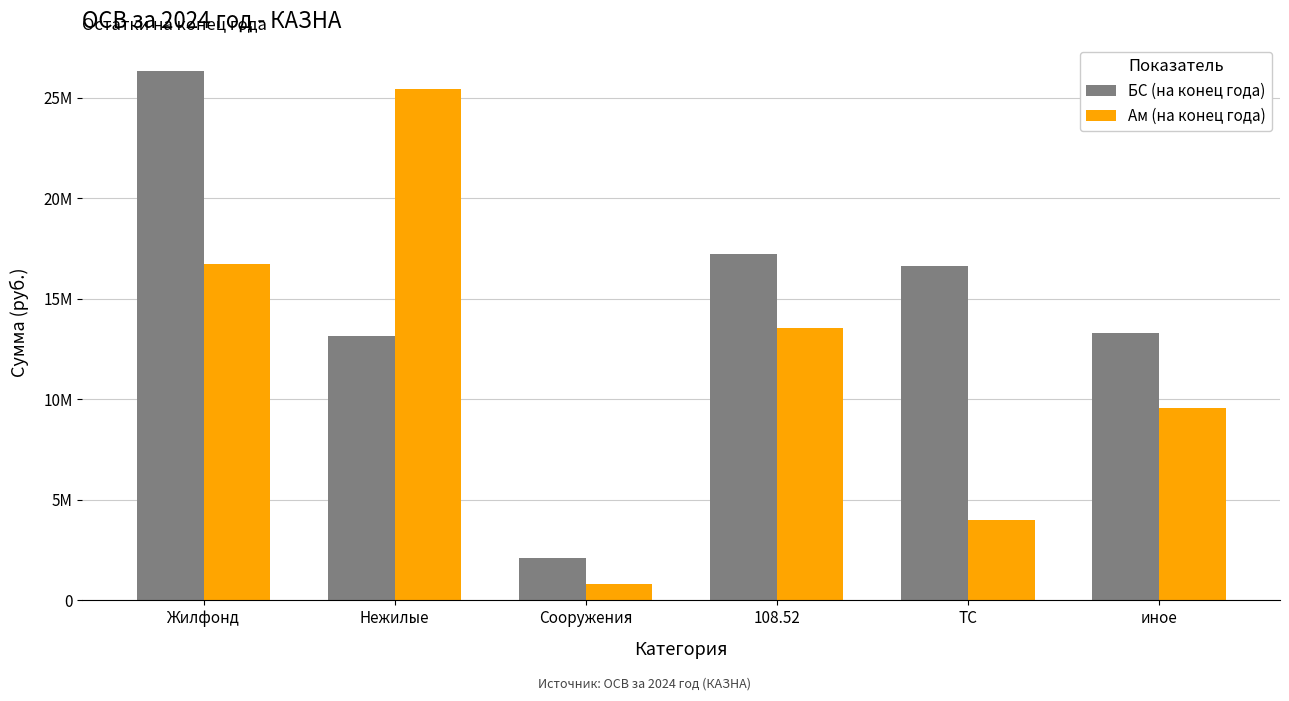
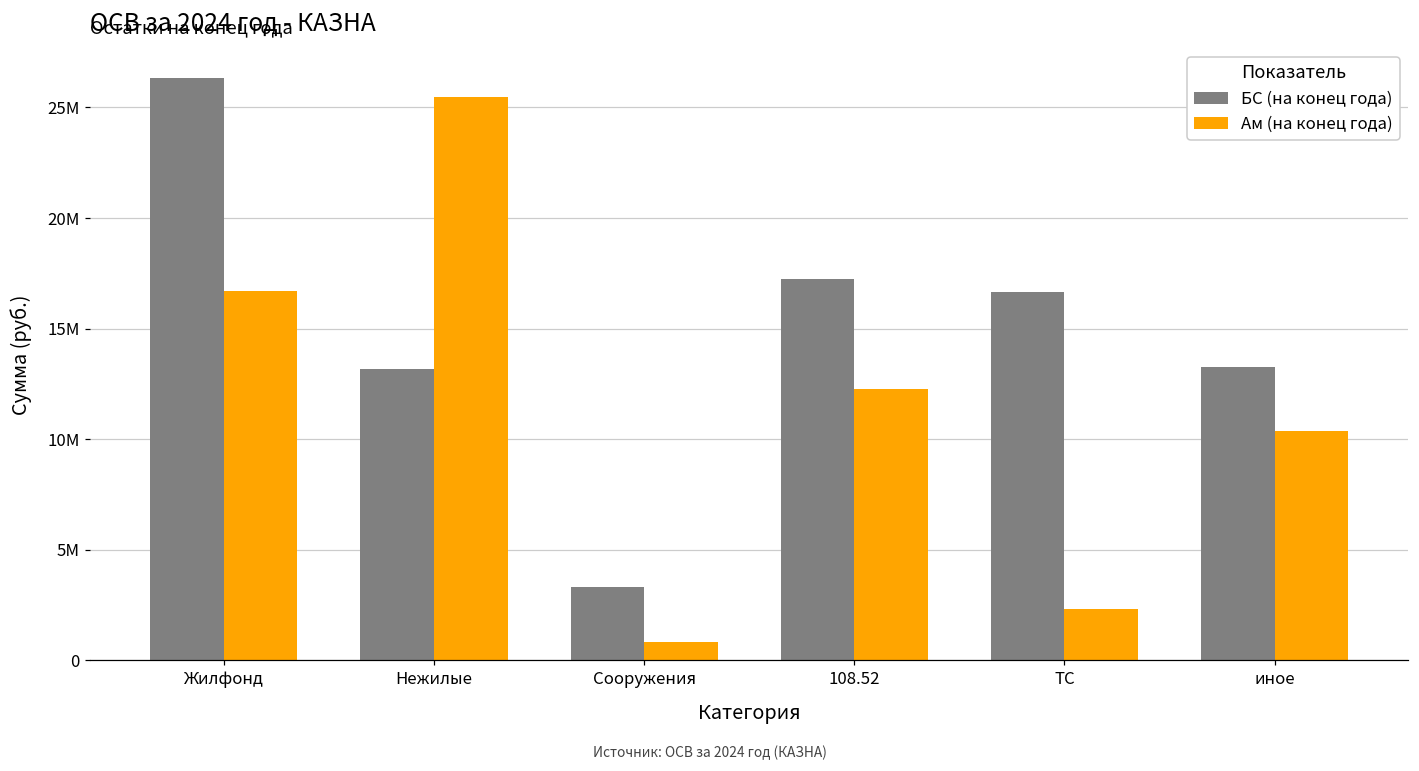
  {
    "БС (на конец года)": {
      "Жилфонд": 26300000,
      "Нежилые": 13200000,
-     "Сооружения": 2100000,
+     "Сооружения": 3300000,
      "108.52": 17300000,
      "ТС": 16600000,
      "иное": 13300000
    },
    "Ам (на конец года)": {
      "Жилфонд": 16700000,
      "Нежилые": 25500000,
      "Сооружения": 800000,
-     "108.52": 13500000,
-     "ТС": 4000000,
-     "иное": 9600000
+     "108.52": 12300000,
+     "ТС": 2300000,
+     "иное": 10400000
    }
  }
